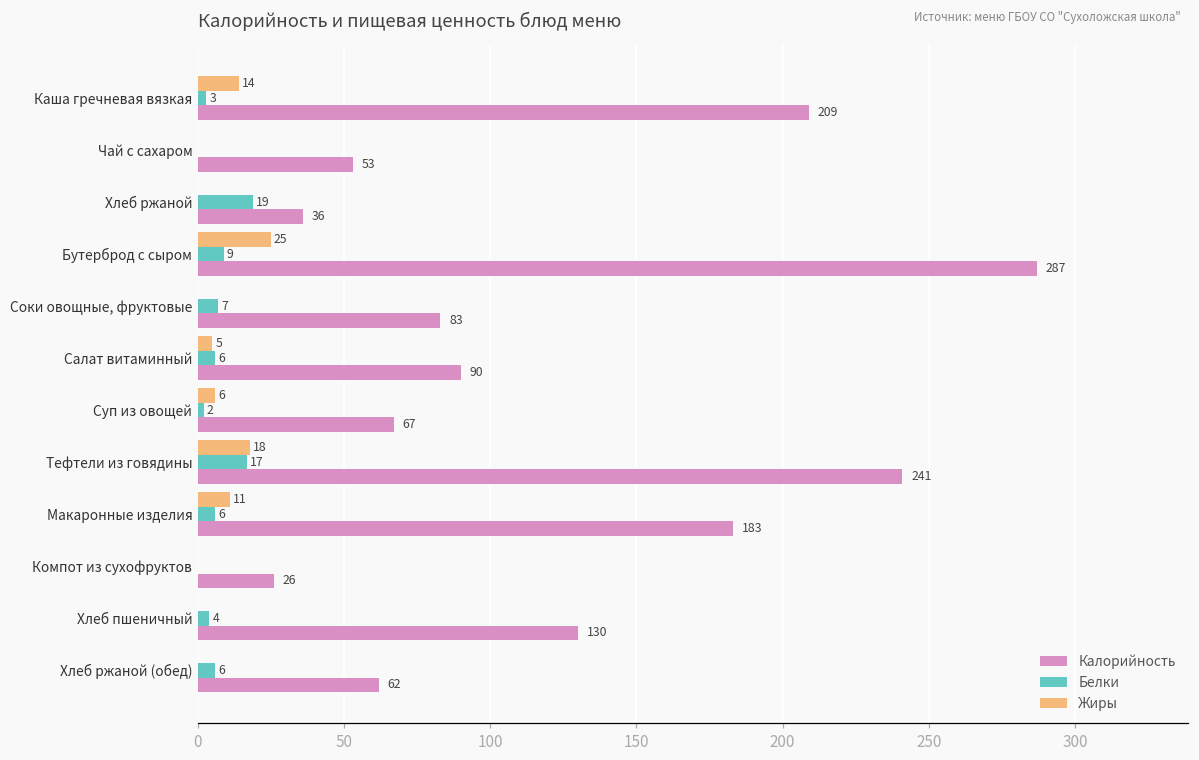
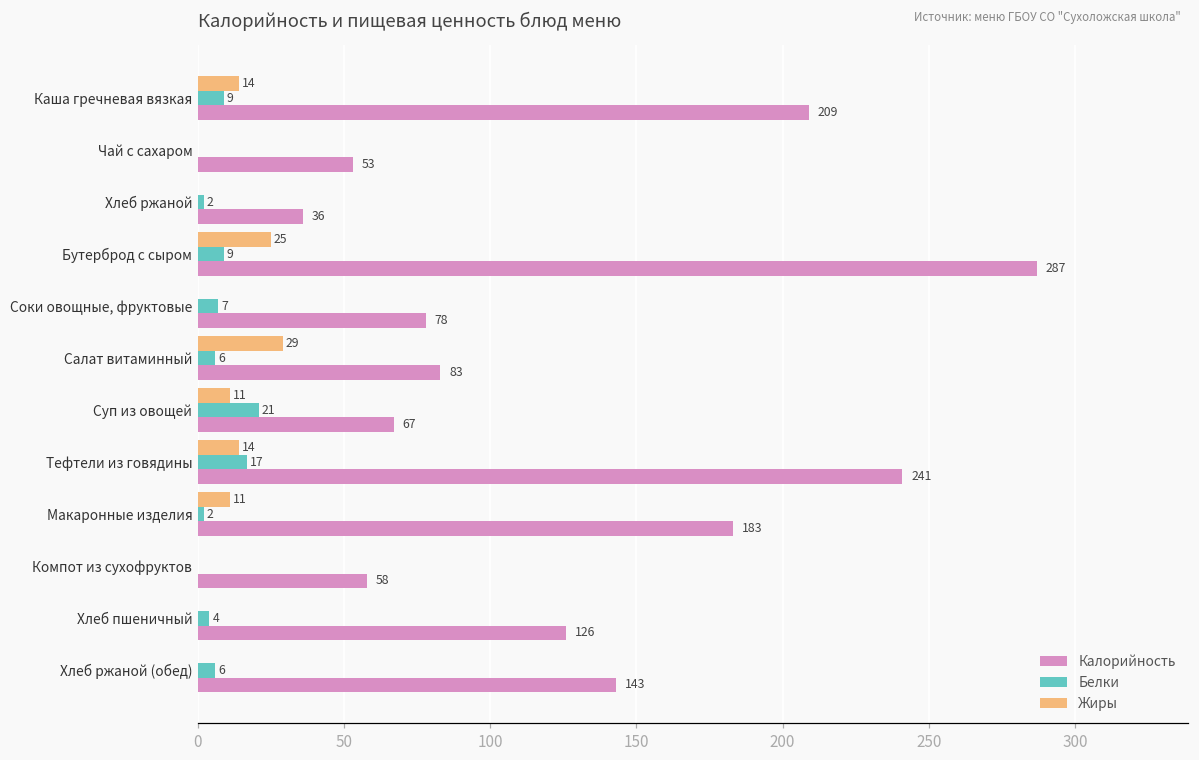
  {
    "Калорийность": {
      "Каша гречневая вязкая": 209,
      "Чай с сахаром": 53,
      "Хлеб ржаной": 36,
      "Бутерброд с сыром": 287,
-     "Соки овощные, фруктовые": 83,
-     "Салат витаминный": 90,
+     "Соки овощные, фруктовые": 78,
+     "Салат витаминный": 83,
      "Суп из овощей": 67,
      "Тефтели из говядины": 241,
      "Макаронные изделия": 183,
-     "Компот из сухофруктов": 26,
-     "Хлеб пшеничный": 130,
-     "Хлеб ржаной (обед)": 62
+     "Компот из сухофруктов": 58,
+     "Хлеб пшеничный": 126,
+     "Хлеб ржаной (обед)": 143
    },
    "Белки": {
-     "Каша гречневая вязкая": 3,
-     "Хлеб ржаной": 19,
+     "Каша гречневая вязкая": 9,
+     "Хлеб ржаной": 2,
      "Бутерброд с сыром": 9,
      "Соки овощные, фруктовые": 7,
      "Салат витаминный": 6,
-     "Суп из овощей": 2,
+     "Суп из овощей": 21,
      "Тефтели из говядины": 17,
-     "Макаронные изделия": 6,
+     "Макаронные изделия": 2,
      "Хлеб пшеничный": 4,
      "Хлеб ржаной (обед)": 6
    },
    "Жиры": {
      "Каша гречневая вязкая": 14,
      "Бутерброд с сыром": 25,
-     "Салат витаминный": 5,
-     "Суп из овощей": 6,
-     "Тефтели из говядины": 18,
+     "Салат витаминный": 29,
+     "Суп из овощей": 11,
+     "Тефтели из говядины": 14,
      "Макаронные изделия": 11
    }
  }
